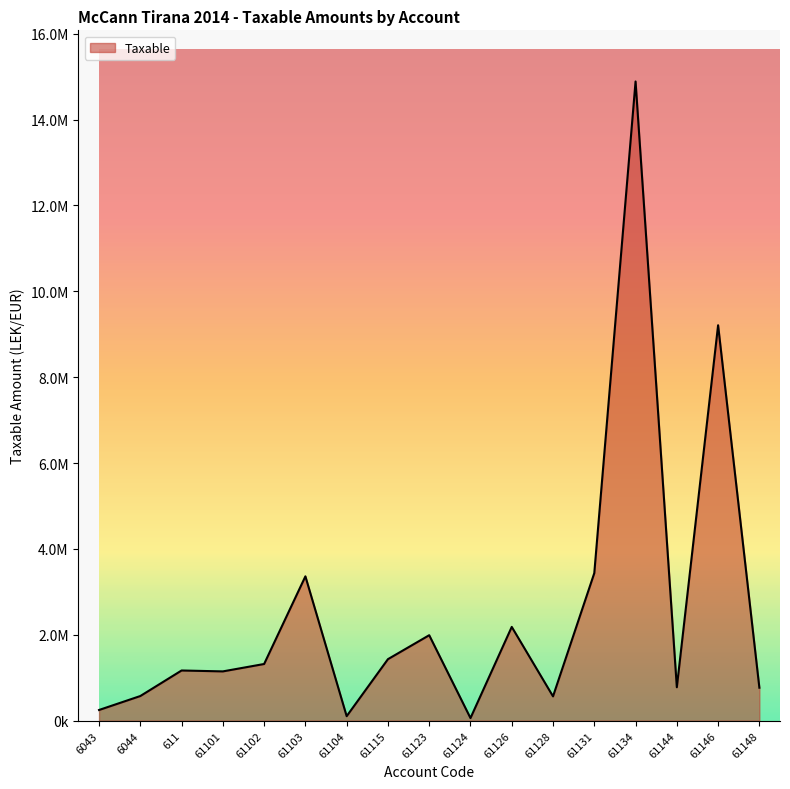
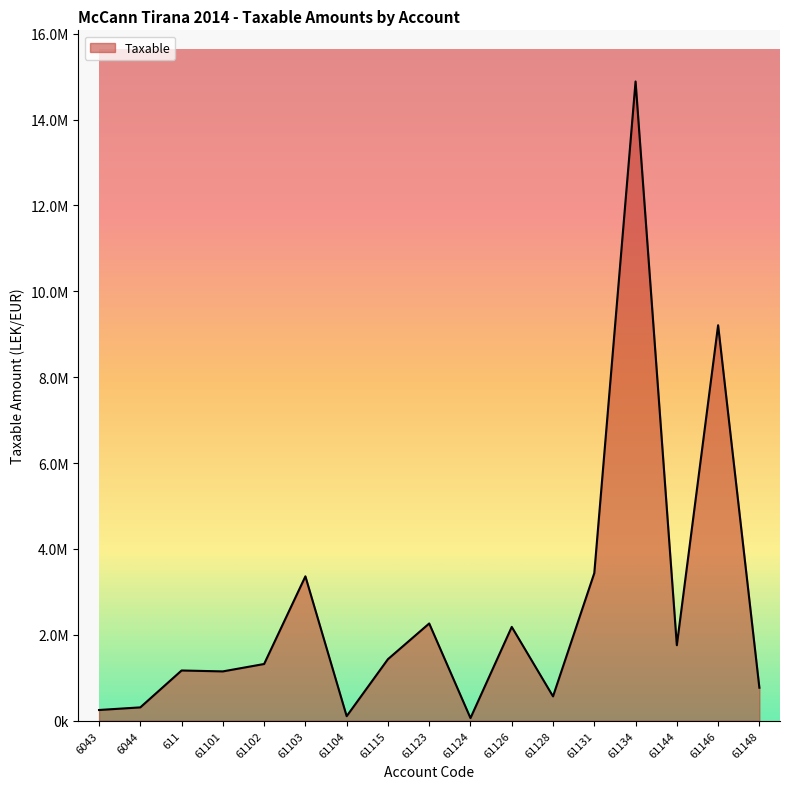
  {
    "6043": 300000,
-   "6044": 600000,
+   "6044": 300000,
    "611": 1200000,
    "61101": 1100000,
    "61102": 1300000,
    "61103": 3400000,
    "61104": 100000,
    "61115": 1400000,
-   "61123": 2000000,
+   "61123": 2300000,
    "61124": 100000,
    "61126": 2200000,
    "61128": 600000,
    "61131": 3400000,
    "61134": 14900000,
-   "61144": 800000,
+   "61144": 1800000,
    "61146": 9200000,
    "61148": 800000
  }
